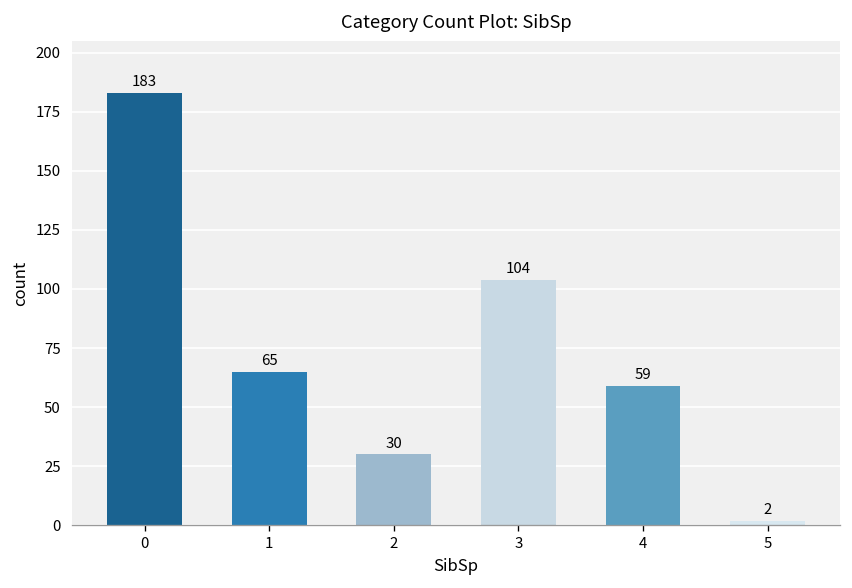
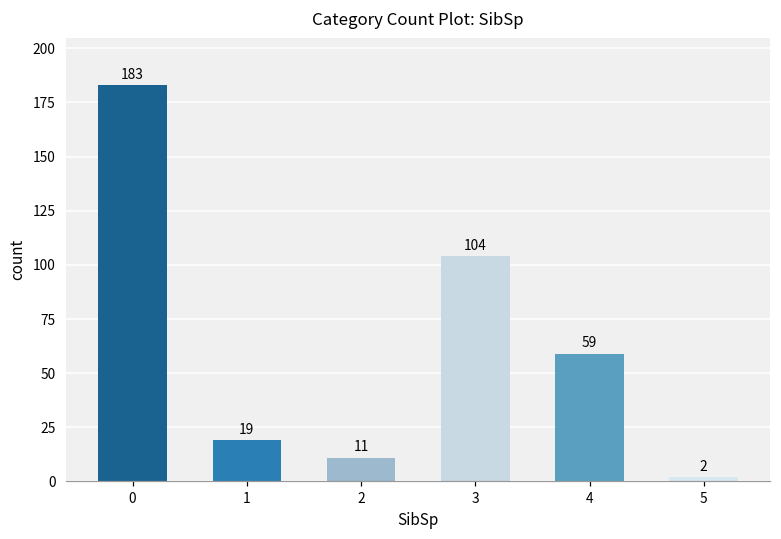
  {
    "0": 183,
-   "1": 65,
-   "2": 30,
+   "1": 19,
+   "2": 11,
    "3": 104,
    "4": 59,
    "5": 2
  }
